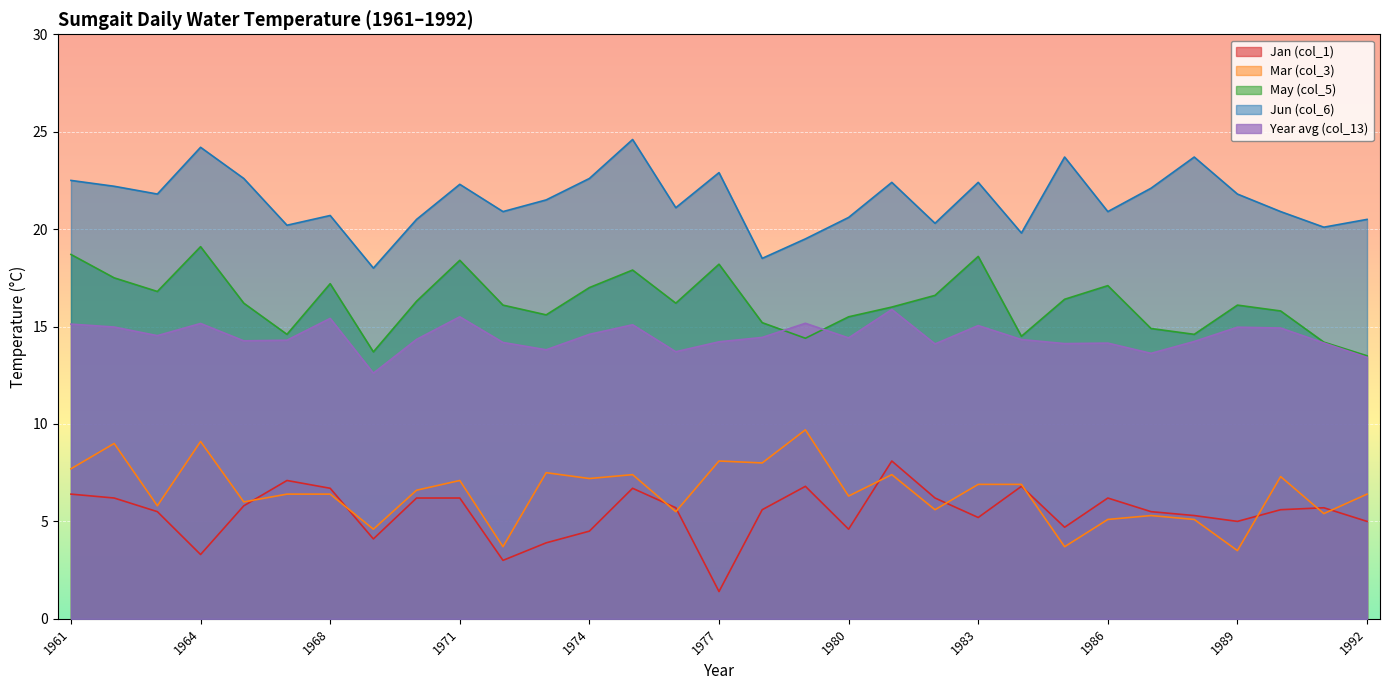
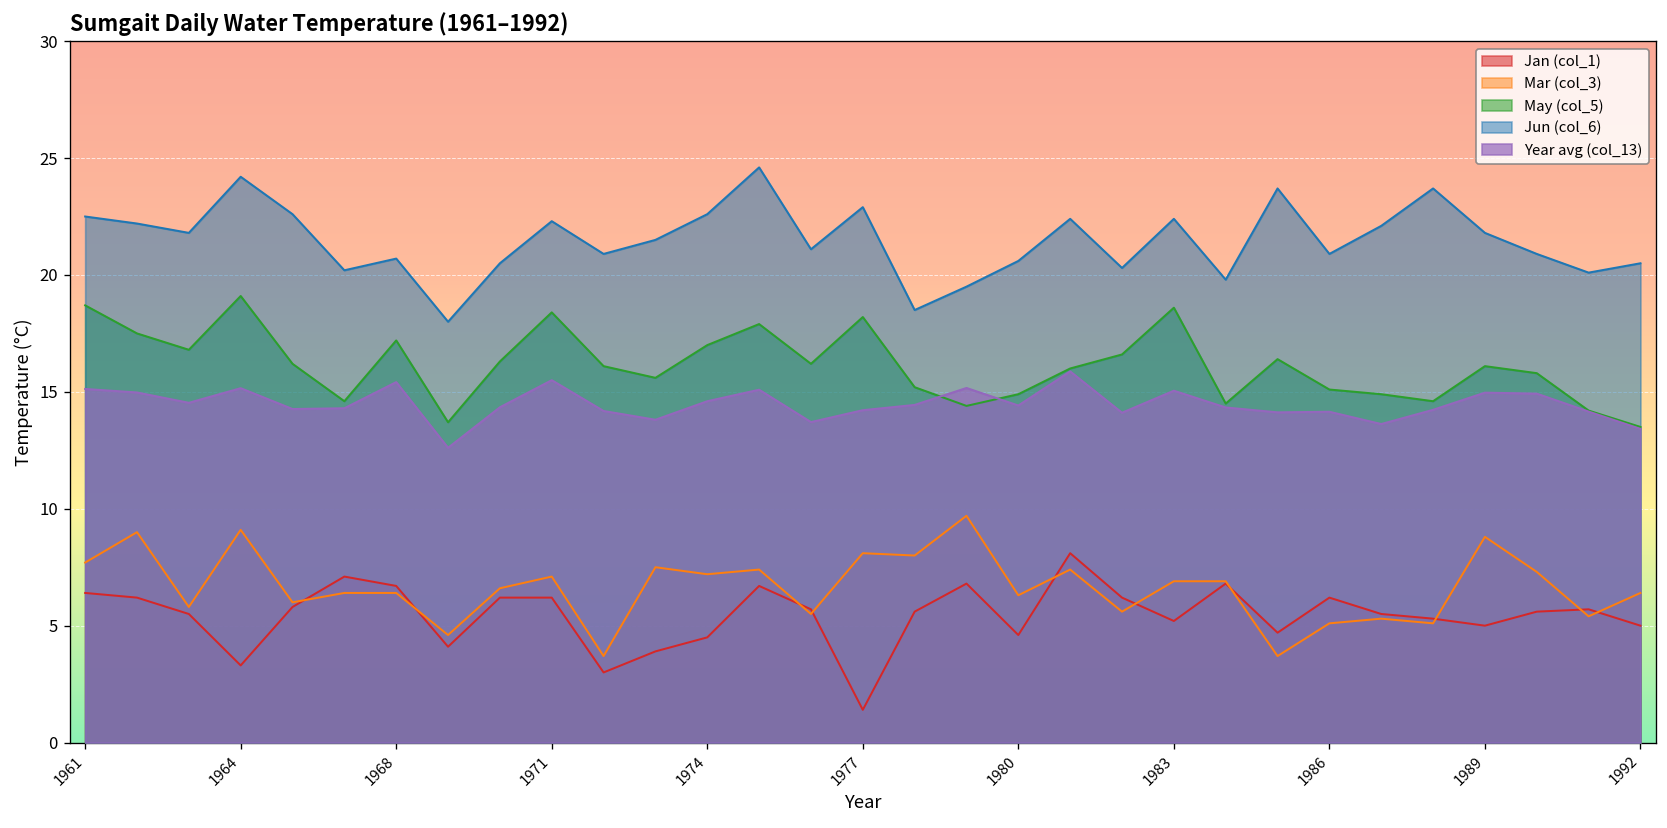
  {
    "Jan (col_1)": {
      "1961": 6.4,
      "1964": 3.3,
      "1968": 6.7,
      "1971": 6.2,
      "1974": 4.5,
      "1977": 1.4,
      "1980": 4.6,
      "1983": 5.2,
      "1986": 6.2,
      "1989": 5.0,
      "1992": 5.0
    },
    "Mar (col_3)": {
      "1961": 7.7,
      "1964": 9.1,
      "1968": 6.4,
      "1971": 7.1,
      "1974": 7.2,
      "1977": 8.1,
      "1980": 6.3,
      "1983": 6.9,
      "1986": 5.1,
-     "1989": 3.5,
+     "1989": 8.8,
      "1992": 6.4
    },
    "May (col_5)": {
      "1961": 18.7,
      "1964": 19.1,
      "1968": 17.2,
      "1971": 18.4,
      "1974": 17.0,
      "1977": 18.2,
-     "1980": 15.5,
+     "1980": 14.9,
      "1983": 18.6,
-     "1986": 17.1,
+     "1986": 15.1,
      "1989": 16.1
    },
    "Jun (col_6)": {
      "1961": 22.5,
      "1964": 24.2,
      "1968": 20.7,
      "1971": 22.3,
      "1974": 22.6,
      "1977": 22.9,
      "1980": 20.6,
      "1983": 22.4,
      "1986": 20.9,
      "1989": 21.8,
      "1992": 20.5
    },
    "Year avg (col_13)": {
      "1961": 15.1,
      "1964": 15.2,
      "1968": 15.4,
      "1971": 15.5,
      "1974": 14.6,
      "1977": 14.2,
      "1980": 14.4,
      "1983": 15.1,
      "1986": 14.2,
      "1989": 15.0
    }
  }
